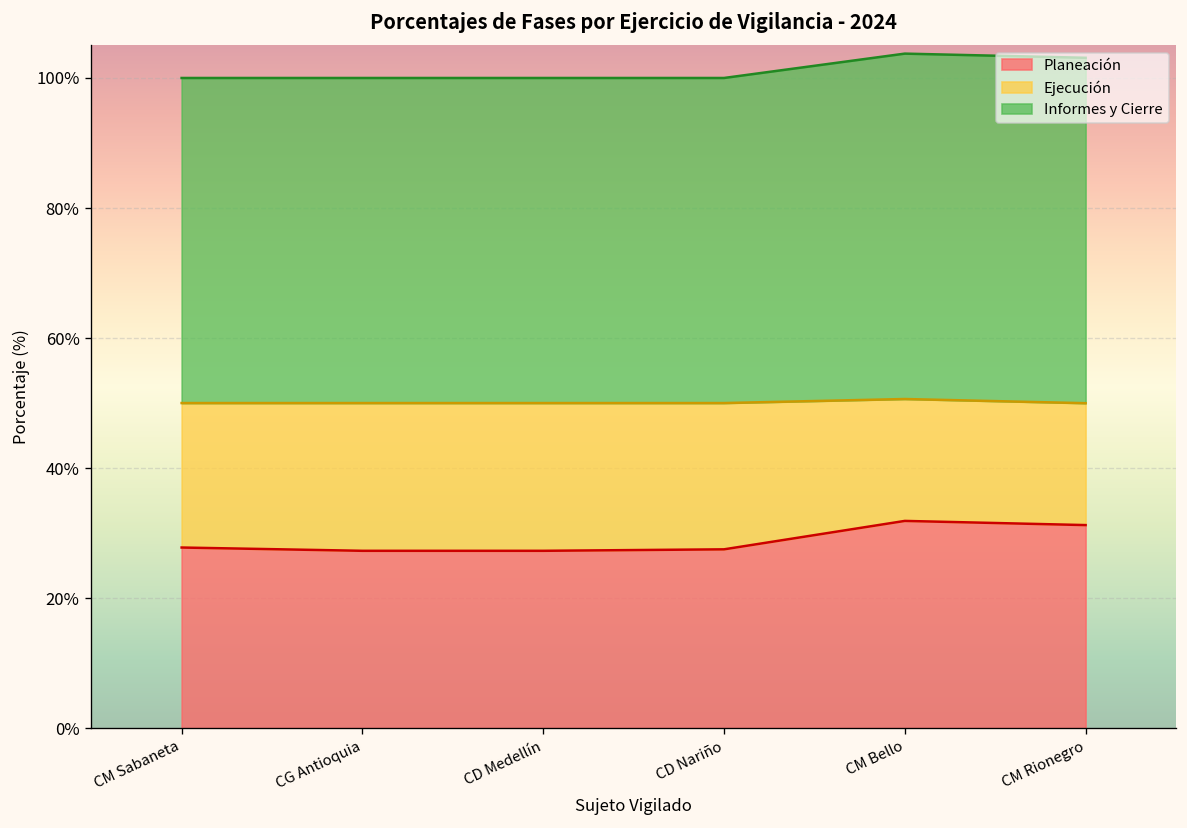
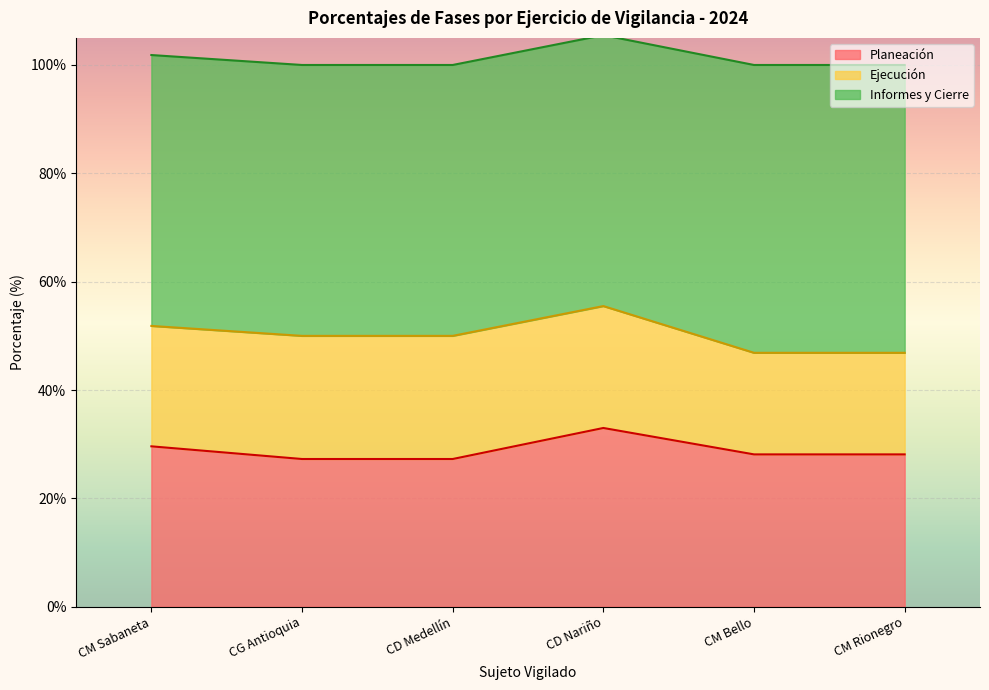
  {
    "Planeación": {
-     "CM Sabaneta": "28%",
+     "CM Sabaneta": "30%",
      "CG Antioquia": "27%",
      "CD Medellín": "27%",
-     "CD Nariño": "28%",
-     "CM Bello": "32%",
-     "CM Rionegro": "31%"
+     "CD Nariño": "33%",
+     "CM Bello": "28%",
+     "CM Rionegro": "28%"
    },
    "Ejecución": {
      "CM Sabaneta": "22%",
      "CG Antioquia": "23%",
      "CD Medellín": "23%",
      "CD Nariño": "22%",
      "CM Bello": "19%",
      "CM Rionegro": "19%"
    },
    "Informes y Cierre": {
      "CM Sabaneta": "50%",
      "CG Antioquia": "50%",
      "CD Medellín": "50%",
      "CM Bello": "53%"
    }
  }
